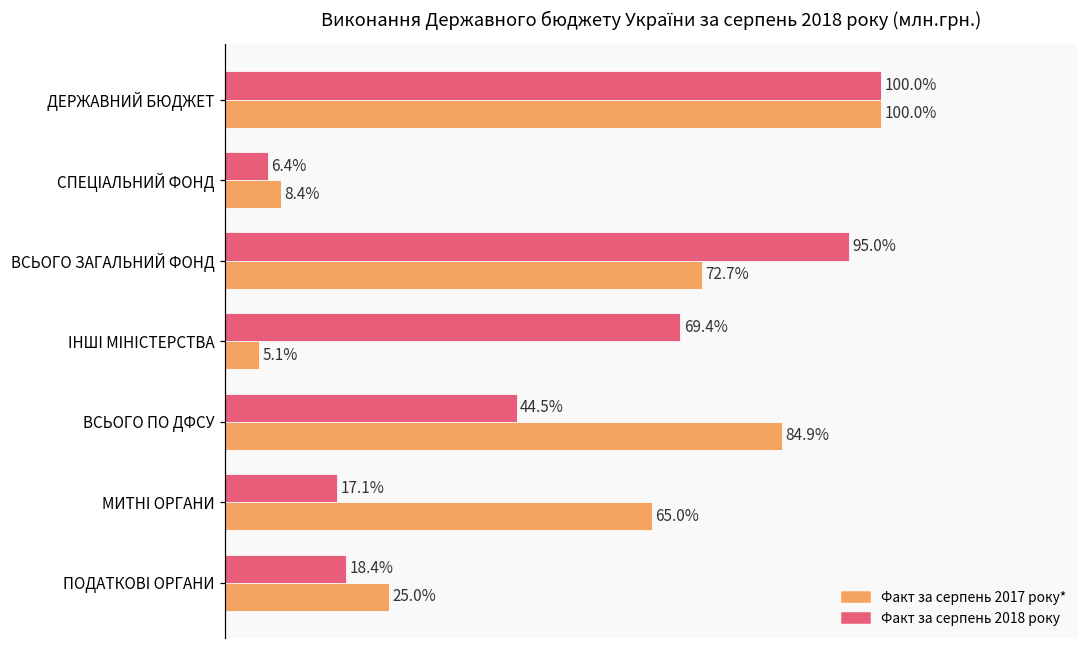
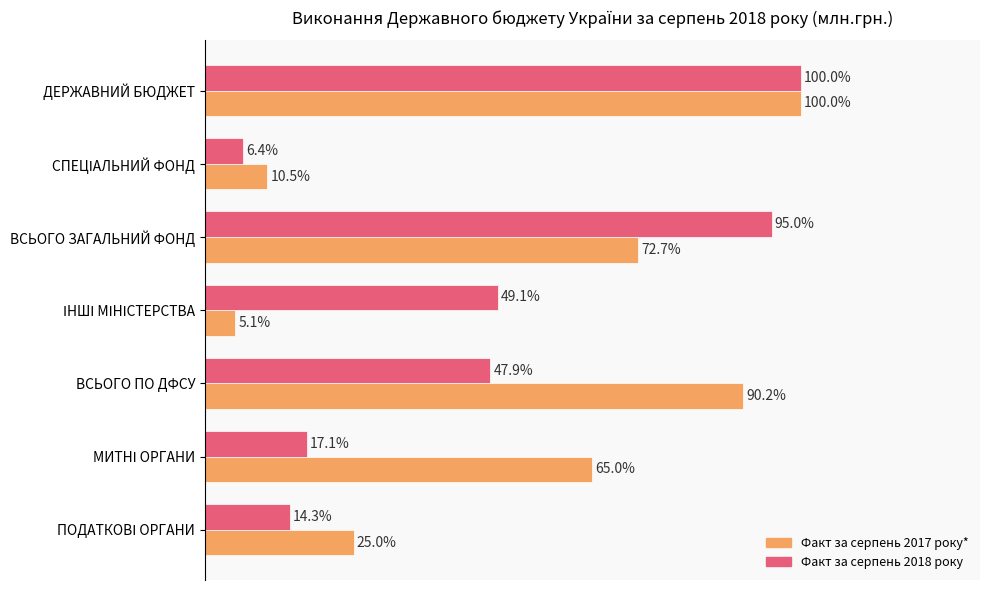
  {
    "Факт за серпень 2017 року*": {
      "ДЕРЖАВНИЙ БЮДЖЕТ": "100.0%",
-     "СПЕЦІАЛЬНИЙ ФОНД": "8.4%",
+     "СПЕЦІАЛЬНИЙ ФОНД": "10.5%",
      "ВСЬОГО ЗАГАЛЬНИЙ ФОНД": "72.7%",
      "ІНШІ МІНІСТЕРСТВА": "5.1%",
-     "ВСЬОГО ПО ДФСУ": "84.9%",
+     "ВСЬОГО ПО ДФСУ": "90.2%",
      "МИТНІ ОРГАНИ": "65.0%",
      "ПОДАТКОВІ ОРГАНИ": "25.0%"
    },
    "Факт за серпень 2018 року": {
      "ДЕРЖАВНИЙ БЮДЖЕТ": "100.0%",
      "СПЕЦІАЛЬНИЙ ФОНД": "6.4%",
      "ВСЬОГО ЗАГАЛЬНИЙ ФОНД": "95.0%",
-     "ІНШІ МІНІСТЕРСТВА": "69.4%",
-     "ВСЬОГО ПО ДФСУ": "44.5%",
+     "ІНШІ МІНІСТЕРСТВА": "49.1%",
+     "ВСЬОГО ПО ДФСУ": "47.9%",
      "МИТНІ ОРГАНИ": "17.1%",
-     "ПОДАТКОВІ ОРГАНИ": "18.4%"
+     "ПОДАТКОВІ ОРГАНИ": "14.3%"
    }
  }
